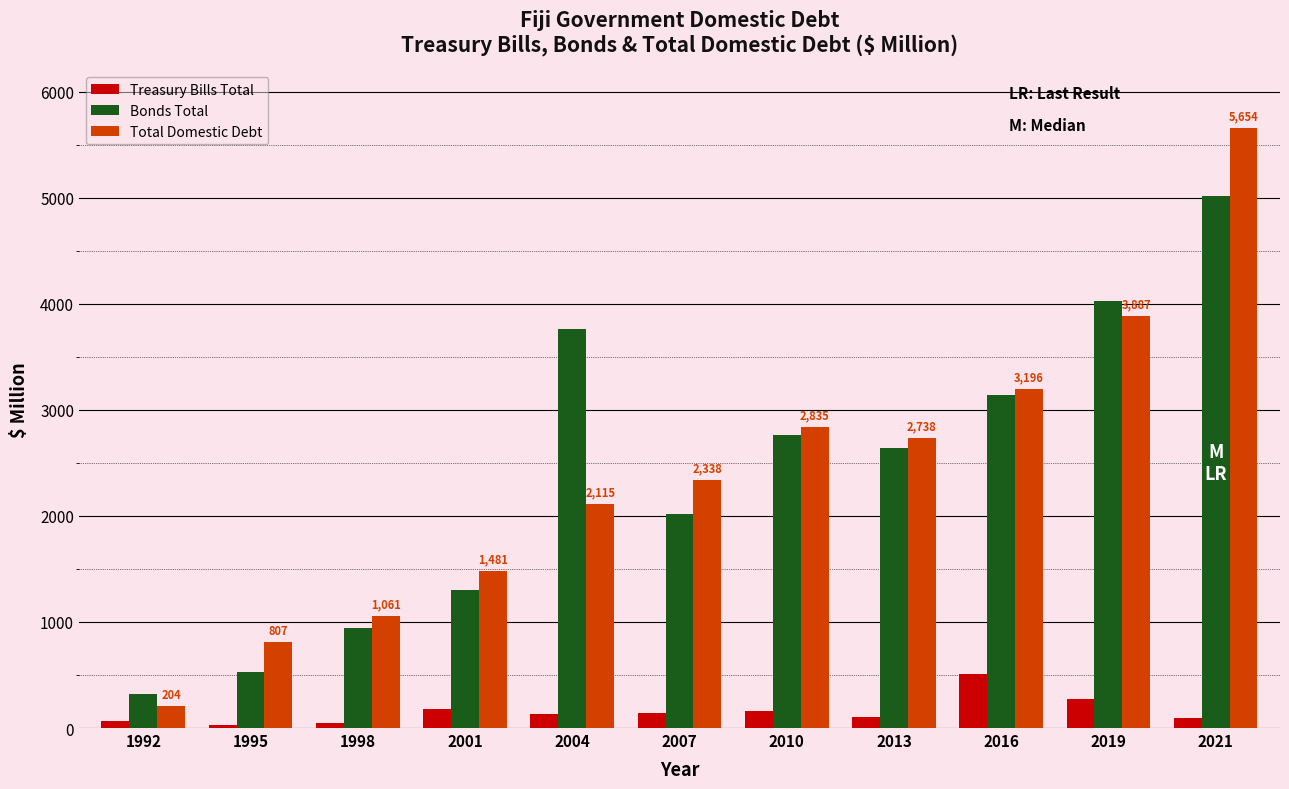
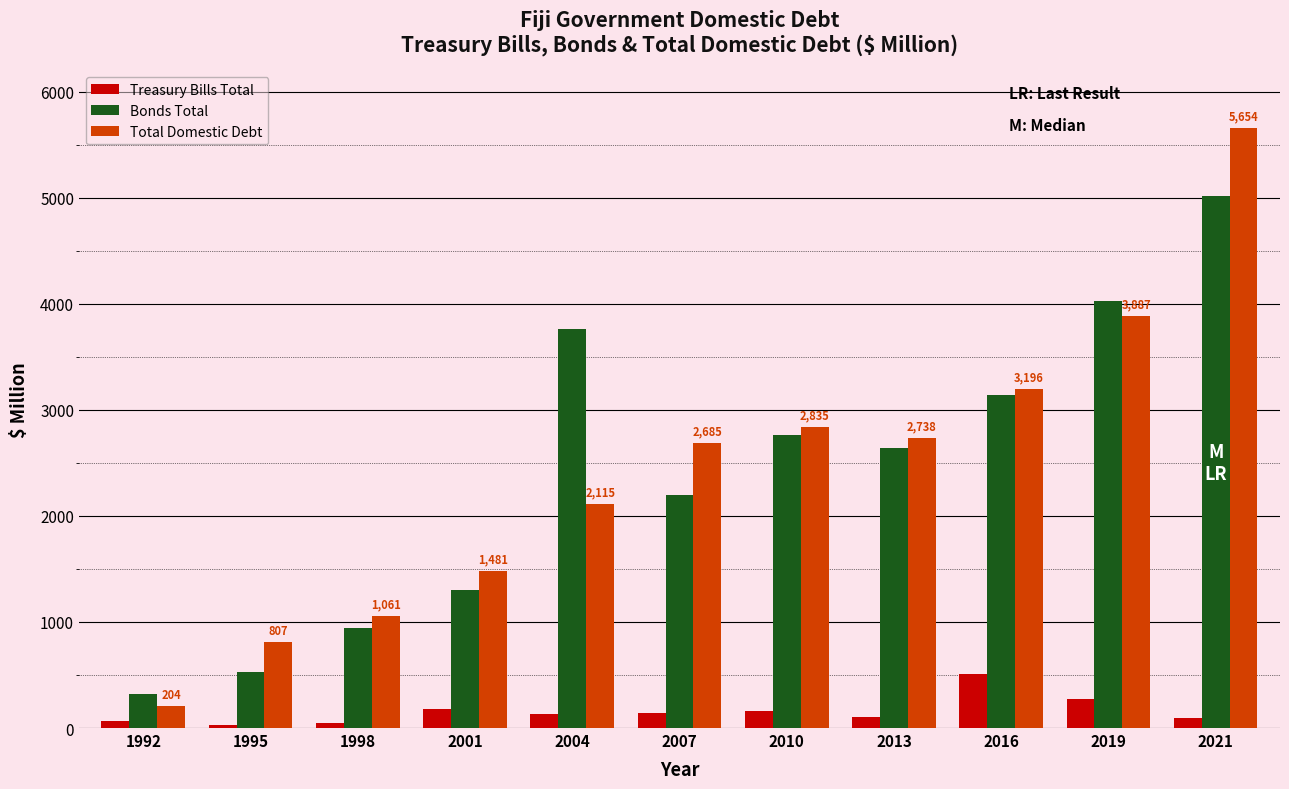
  {
    "Treasury Bills Total": {
      "1992": "70",
      "1995": "30",
      "1998": "40",
      "2001": "180",
      "2004": "130",
      "2007": "140",
      "2010": "160",
      "2013": "100",
      "2016": "510",
      "2019": "280",
      "2021": "100"
    },
    "Bonds Total": {
      "1992": "320",
      "1995": "530",
      "1998": "950",
      "2001": "1300",
      "2004": "3770",
-     "2007": "2020",
+     "2007": "2200",
      "2010": "2760",
      "2013": "2640",
      "2016": "3140",
      "2019": "4020",
      "2021": "5020"
    },
    "Total Domestic Debt": {
      "1992": "204",
      "1995": "807",
      "1998": "1,061",
      "2001": "1,481",
      "2004": "2,115",
-     "2007": "2,338",
+     "2007": "2,685",
      "2010": "2,835",
      "2013": "2,738",
      "2016": "3,196",
      "2019": "3,887",
      "2021": "5,654"
    }
  }
